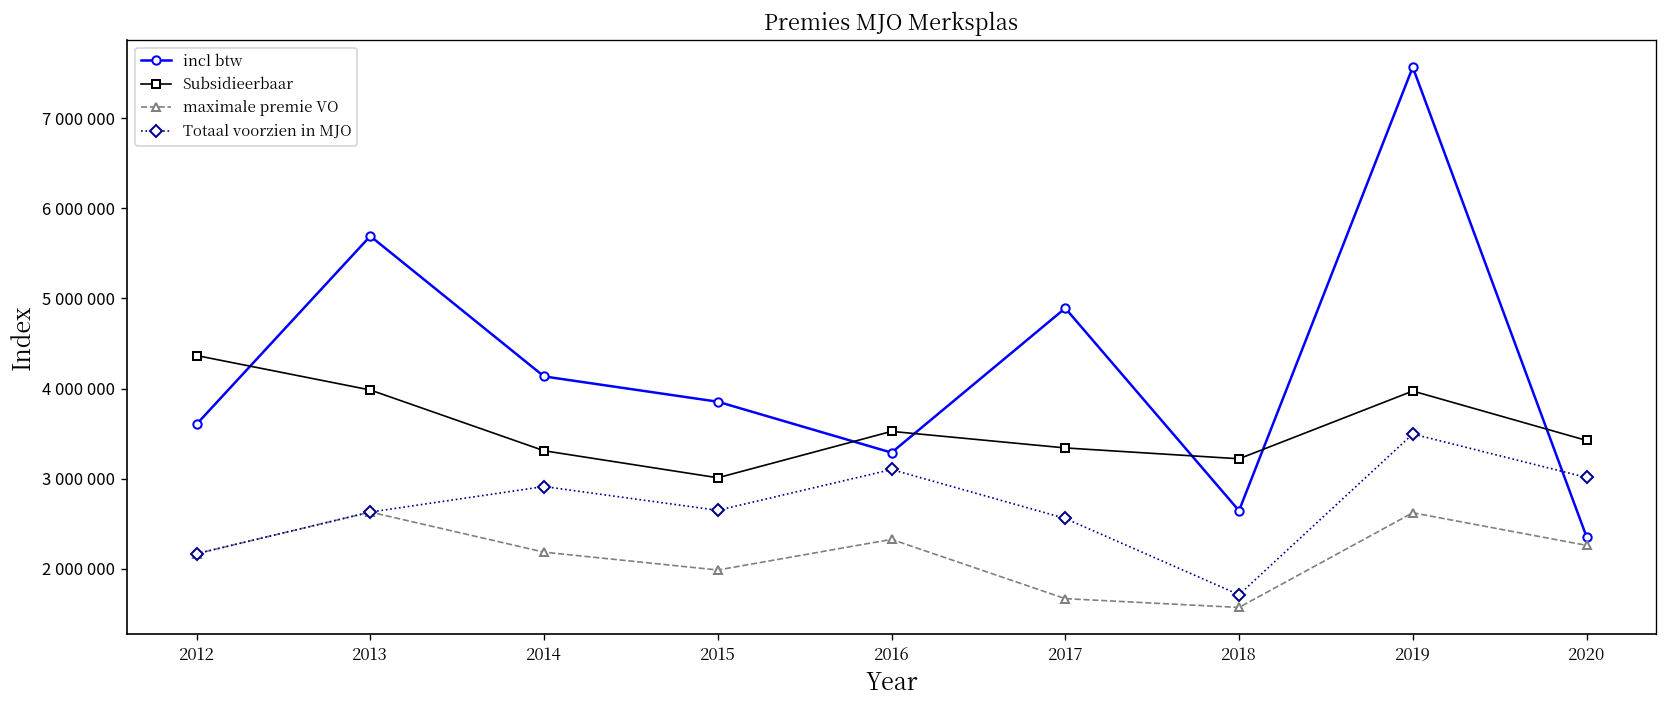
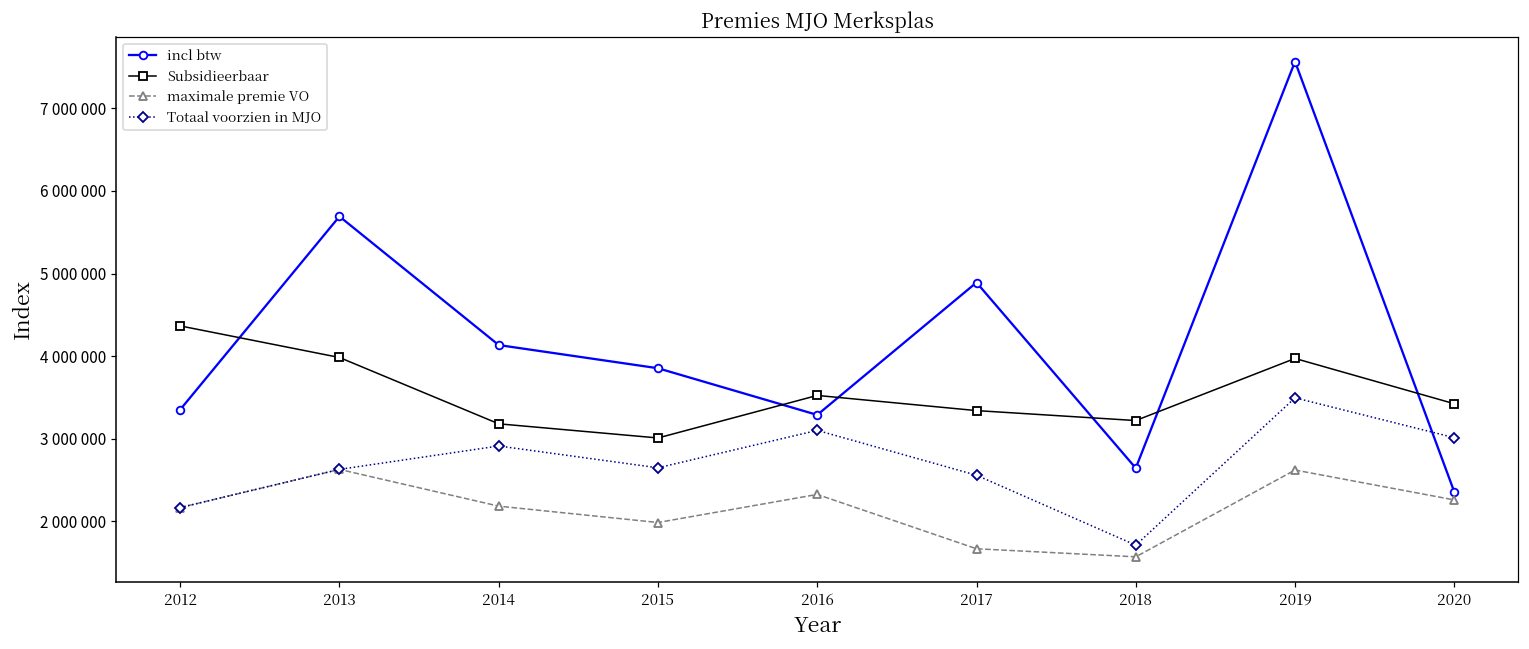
  {
    "incl btw": {
-     "2012": 3600000,
+     "2012": 3400000,
      "2013": 5700000,
      "2014": 4100000,
      "2015": 3900000,
      "2016": 3300000,
      "2017": 4900000,
      "2018": 2600000,
      "2019": 7600000,
      "2020": 2400000
    },
    "Subsidieerbaar": {
      "2012": 4400000,
      "2013": 4000000,
-     "2014": 3300000,
+     "2014": 3200000,
      "2015": 3000000,
      "2016": 3500000,
      "2017": 3300000,
      "2018": 3200000,
      "2019": 4000000,
      "2020": 3400000
    },
    "maximale premie VO": {
      "2014": 2200000,
      "2015": 2000000,
      "2016": 2300000,
      "2017": 1700000,
      "2018": 1600000,
      "2019": 2600000,
      "2020": 2300000
    },
    "Totaal voorzien in MJO": {
      "2014": 2900000,
      "2015": 2600000,
      "2016": 3100000,
      "2017": 2600000,
      "2018": 1700000,
      "2019": 3500000,
      "2020": 3000000
    }
  }
